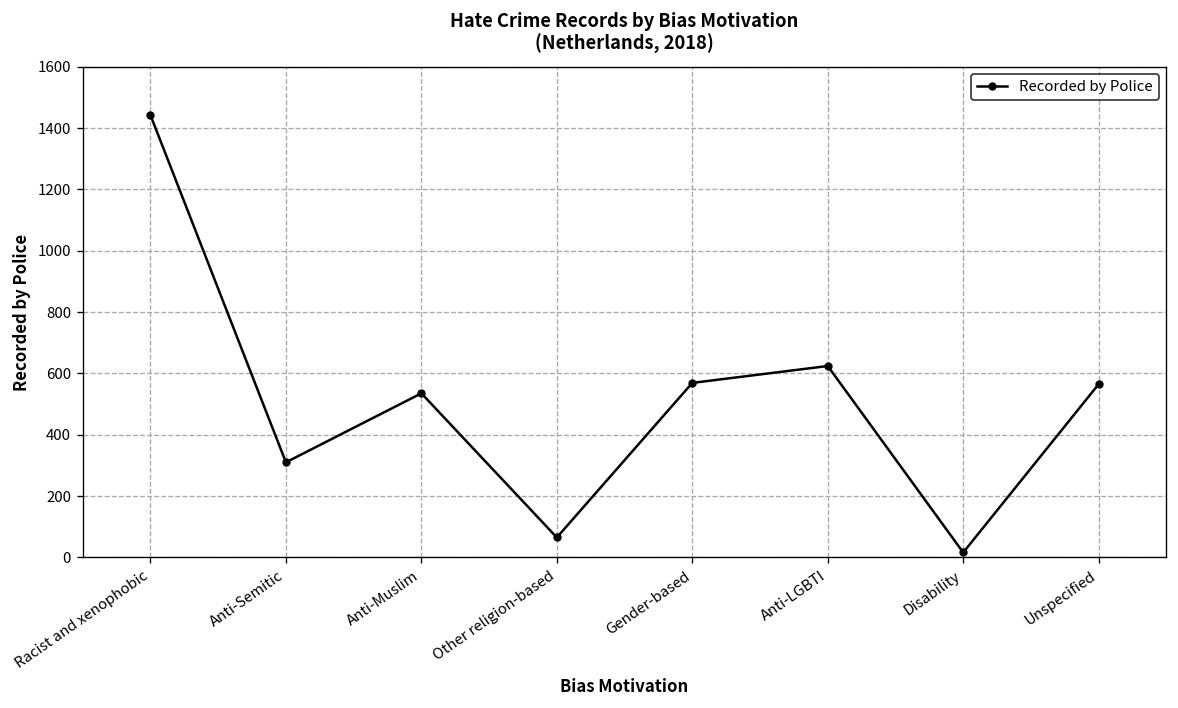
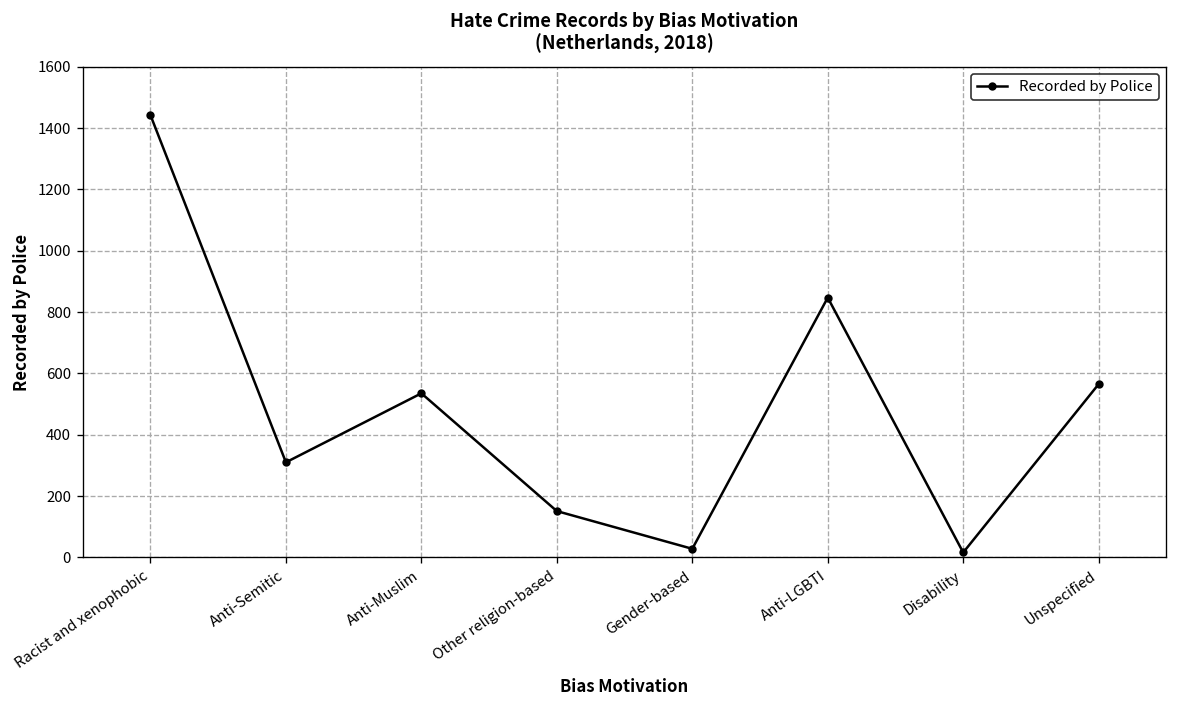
  {
    "Racist and xenophobic": 1440,
    "Anti-Semitic": 310,
    "Anti-Muslim": 540,
-   "Other religion-based": 70,
-   "Gender-based": 570,
-   "Anti-LGBTI": 620,
+   "Other religion-based": 150,
+   "Gender-based": 30,
+   "Anti-LGBTI": 850,
    "Disability": 20,
    "Unspecified": 570
  }
